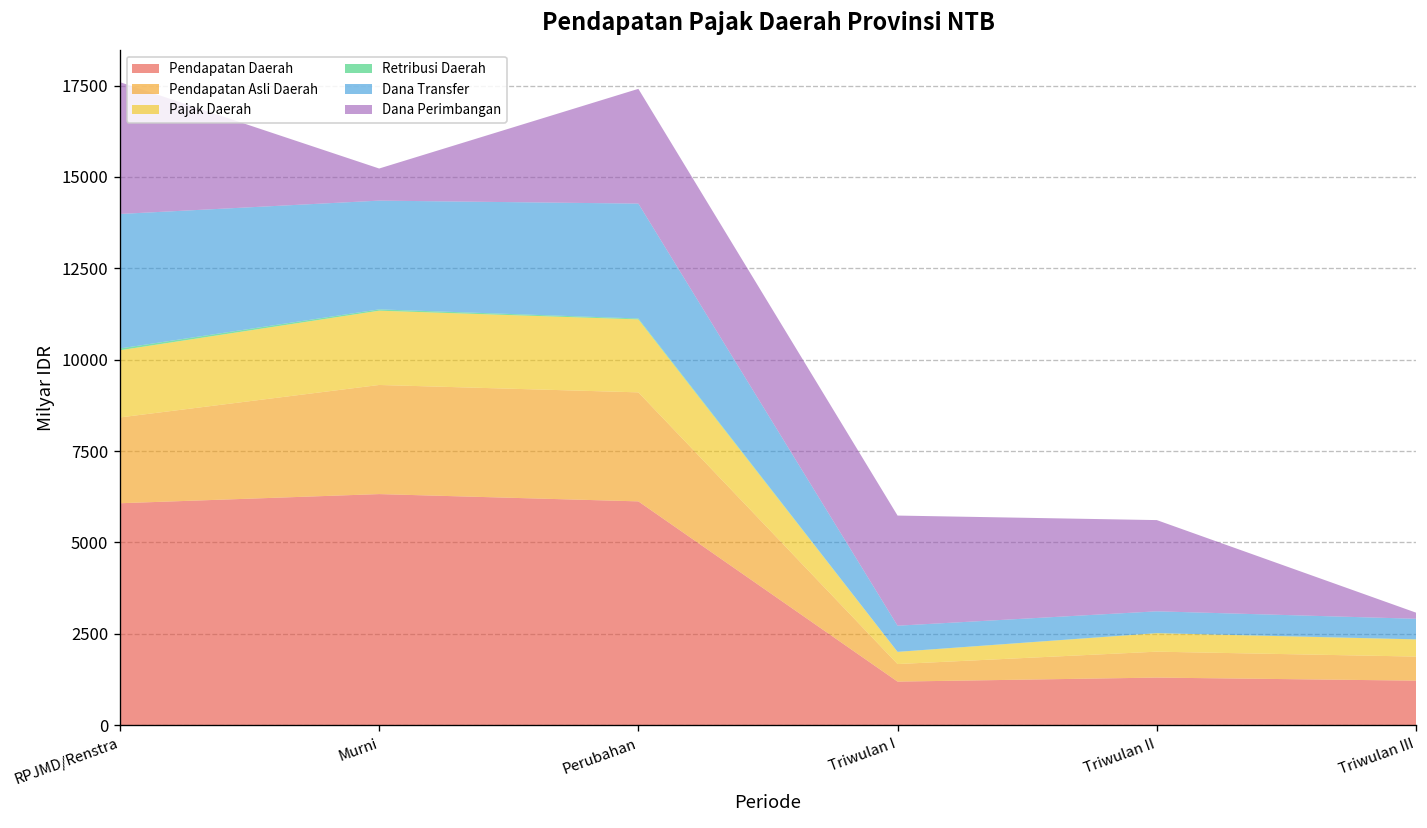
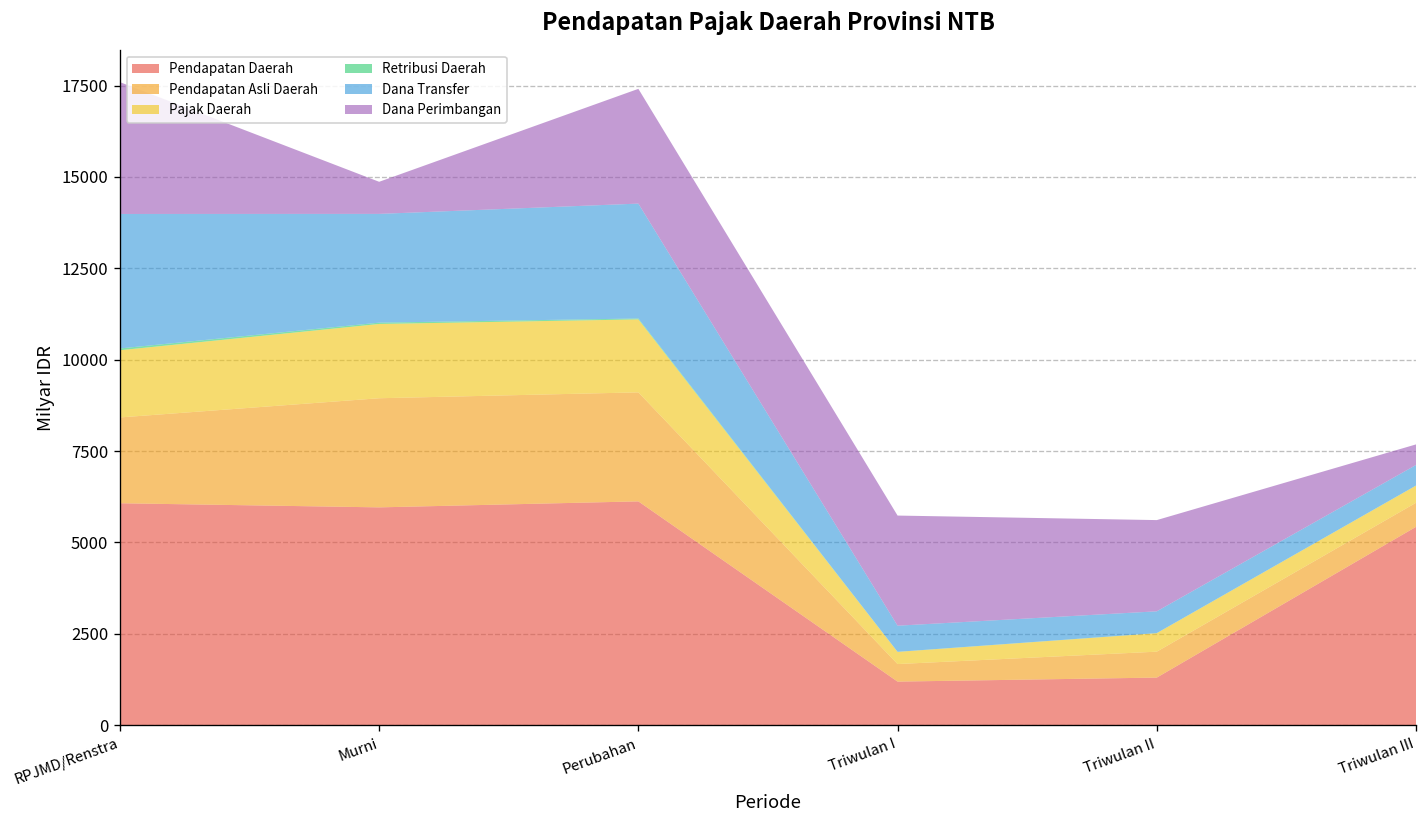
  {
    "Pendapatan Daerah": {
      "RPJMD/Renstra": 6100,
-     "Murni": 6300,
+     "Murni": 6000,
      "Perubahan": 6100,
      "Triwulan I": 1200,
      "Triwulan II": 1300,
-     "Triwulan III": 1200
+     "Triwulan III": 5400
    },
    "Dana Transfer": {
      "RPJMD/Renstra": 3700,
      "Murni": 3000,
      "Perubahan": 3100,
      "Triwulan I": 700,
      "Triwulan II": 600,
      "Triwulan III": 600
    },
    "Dana Perimbangan": {
      "RPJMD/Renstra": 3600,
      "Murni": 900,
      "Perubahan": 3100,
      "Triwulan I": 3000,
      "Triwulan II": 2500,
-     "Triwulan III": 200
+     "Triwulan III": 600
    }
  }
